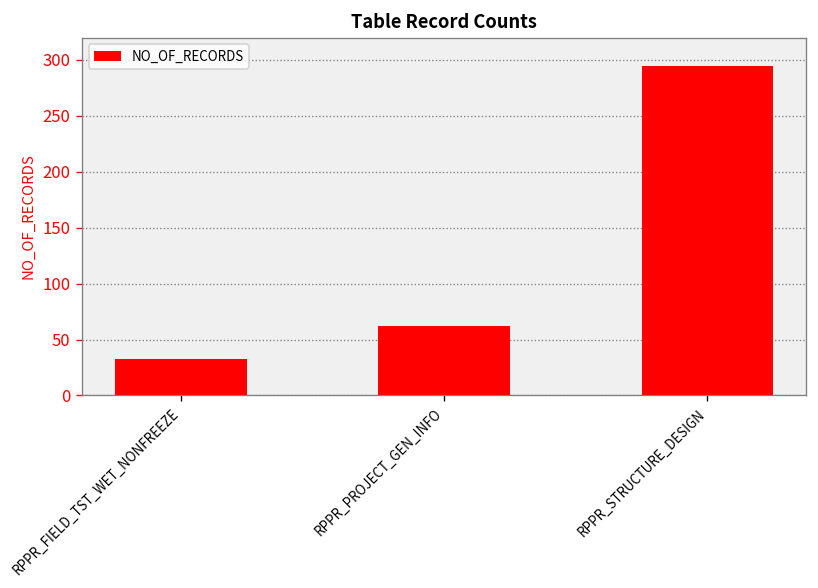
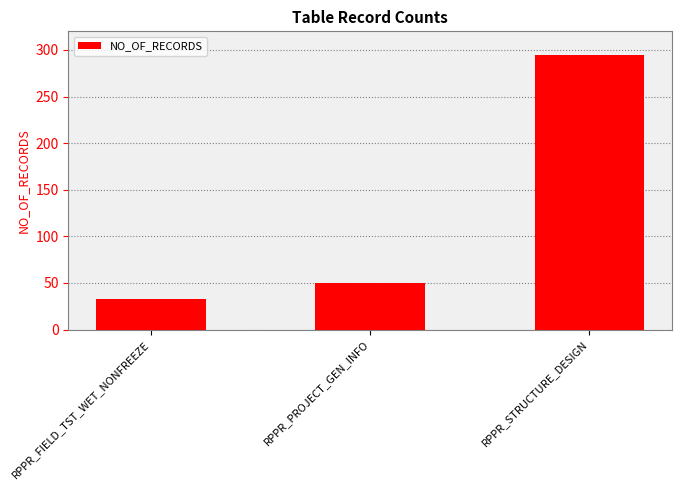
  {
    "RPPR_FIELD_TST_WET_NONFREEZE": 30,
-   "RPPR_PROJECT_GEN_INFO": 60,
+   "RPPR_PROJECT_GEN_INFO": 50,
    "RPPR_STRUCTURE_DESIGN": 300
  }
